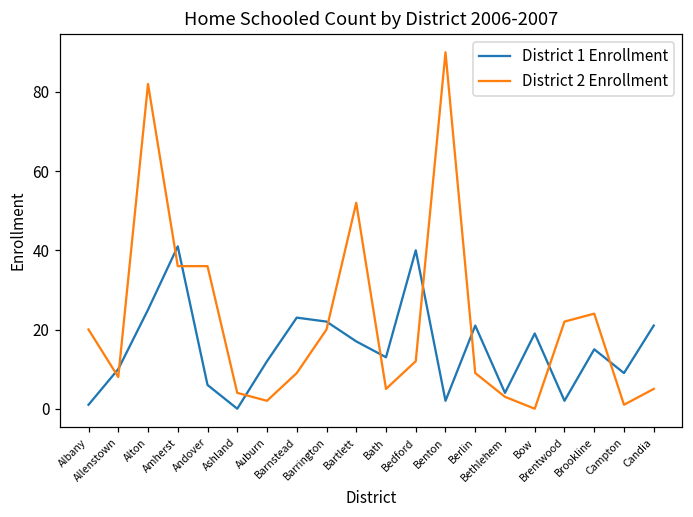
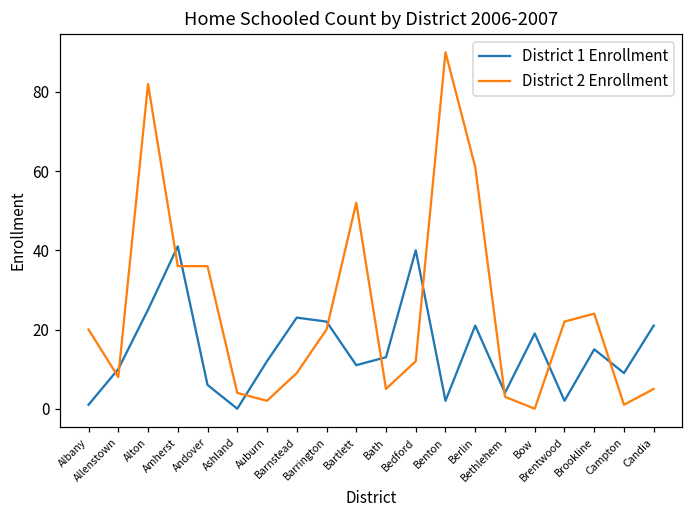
  {
    "District 1 Enrollment": {
      "Albany": 1,
      "Allenstown": 10,
      "Alton": 25,
      "Amherst": 41,
      "Andover": 6,
      "Ashland": 0,
      "Auburn": 12,
      "Barnstead": 23,
      "Barrington": 22,
-     "Bartlett": 17,
+     "Bartlett": 11,
      "Bath": 13,
      "Bedford": 40,
      "Benton": 2,
      "Berlin": 21,
      "Bethlehem": 4,
      "Bow": 19,
      "Brentwood": 2,
      "Brookline": 15,
      "Campton": 9,
      "Candia": 21
    },
    "District 2 Enrollment": {
      "Albany": 20,
      "Allenstown": 8,
      "Alton": 82,
      "Amherst": 36,
      "Andover": 36,
      "Ashland": 4,
      "Auburn": 2,
      "Barnstead": 9,
      "Barrington": 20,
      "Bartlett": 52,
      "Bath": 5,
      "Bedford": 12,
      "Benton": 90,
-     "Berlin": 9,
+     "Berlin": 61,
      "Bethlehem": 3,
      "Bow": 0,
      "Brentwood": 22,
      "Brookline": 24,
      "Campton": 1,
      "Candia": 5
    }
  }
